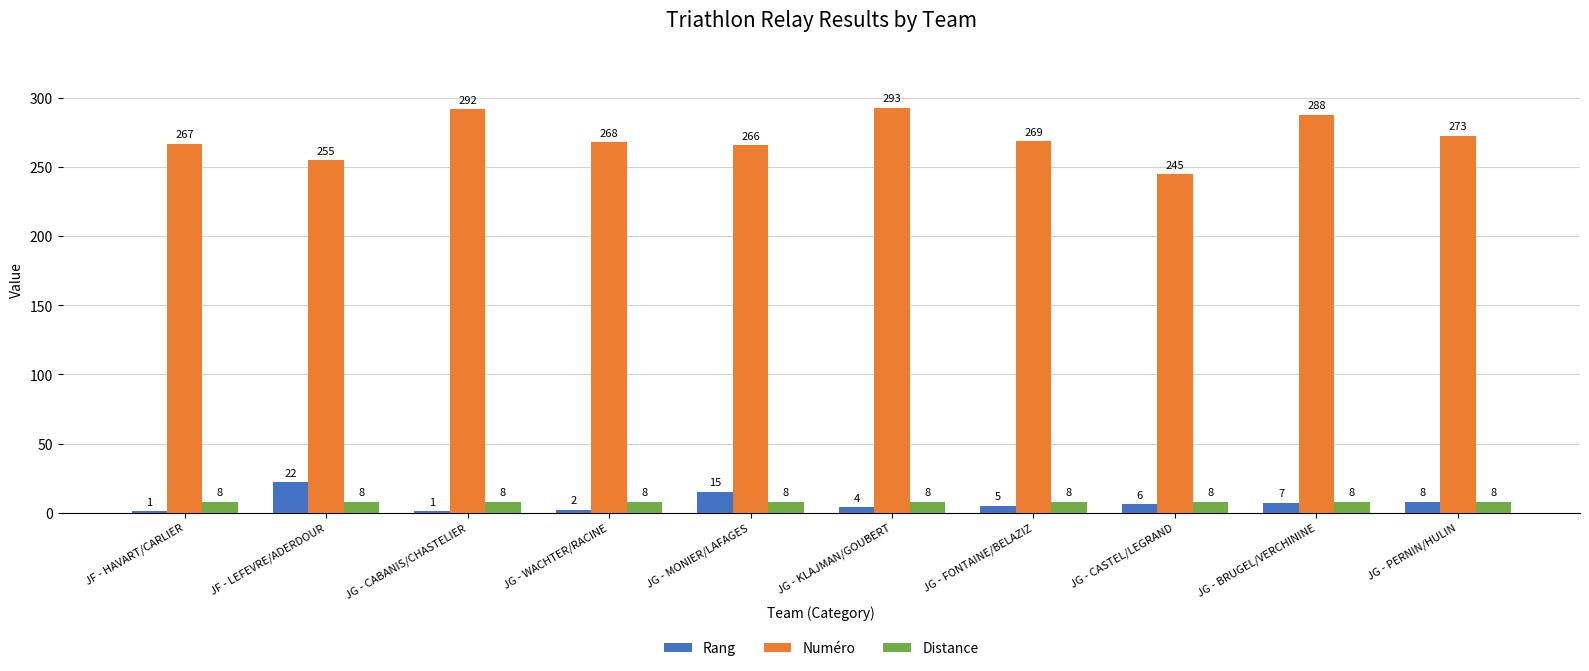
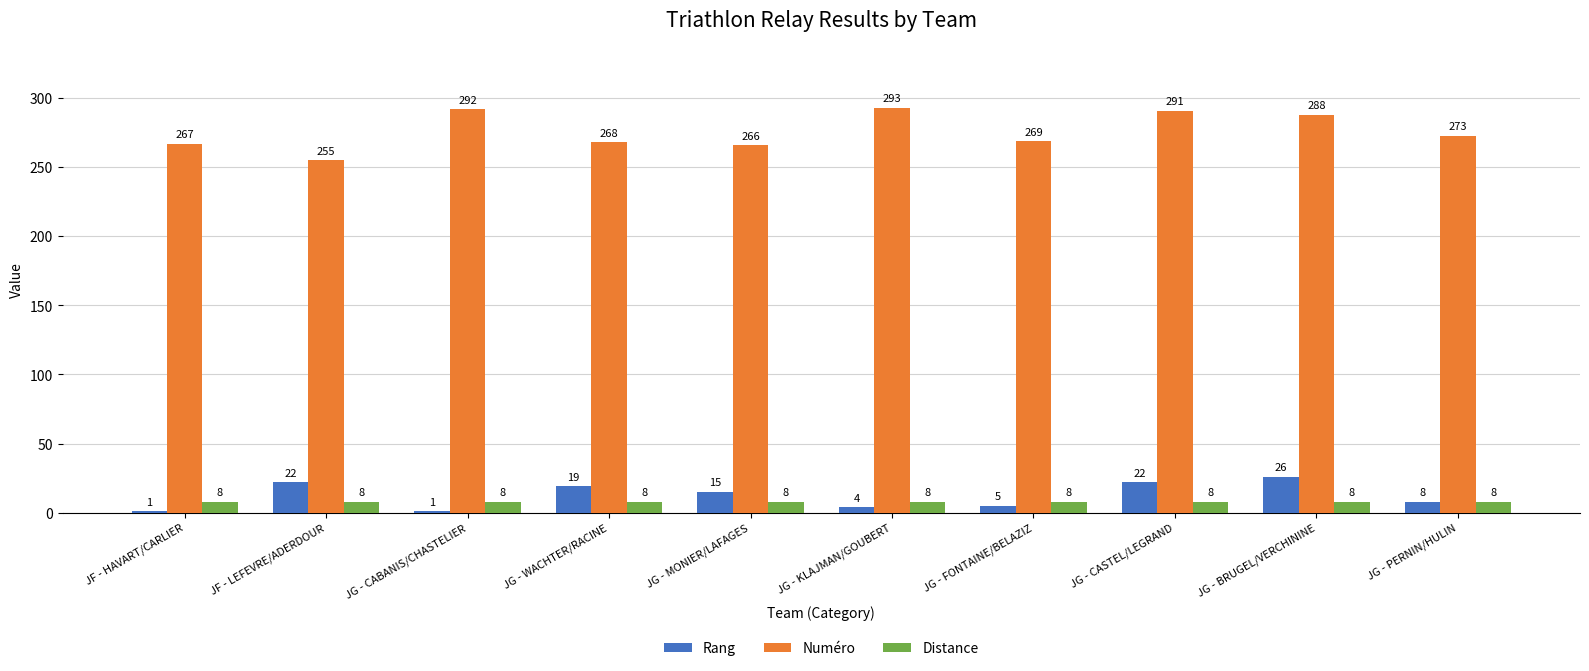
  {
    "Rang": {
      "JF - HAVART/CARLIER": 1,
      "JF - LEFEVRE/ADERDOUR": 22,
      "JG - CABANIS/CHASTELIER": 1,
-     "JG - WACHTER/RACINE": 2,
+     "JG - WACHTER/RACINE": 19,
      "JG - MONIER/LAFAGES": 15,
      "JG - KLAJMAN/GOUBERT": 4,
      "JG - FONTAINE/BELAZIZ": 5,
-     "JG - CASTEL/LEGRAND": 6,
-     "JG - BRUGEL/VERCHININE": 7,
+     "JG - CASTEL/LEGRAND": 22,
+     "JG - BRUGEL/VERCHININE": 26,
      "JG - PERNIN/HULIN": 8
    },
    "Numéro": {
      "JF - HAVART/CARLIER": 267,
      "JF - LEFEVRE/ADERDOUR": 255,
      "JG - CABANIS/CHASTELIER": 292,
      "JG - WACHTER/RACINE": 268,
      "JG - MONIER/LAFAGES": 266,
      "JG - KLAJMAN/GOUBERT": 293,
      "JG - FONTAINE/BELAZIZ": 269,
-     "JG - CASTEL/LEGRAND": 245,
+     "JG - CASTEL/LEGRAND": 291,
      "JG - BRUGEL/VERCHININE": 288,
      "JG - PERNIN/HULIN": 273
    },
    "Distance": {
      "JF - HAVART/CARLIER": 8,
      "JF - LEFEVRE/ADERDOUR": 8,
      "JG - CABANIS/CHASTELIER": 8,
      "JG - WACHTER/RACINE": 8,
      "JG - MONIER/LAFAGES": 8,
      "JG - KLAJMAN/GOUBERT": 8,
      "JG - FONTAINE/BELAZIZ": 8,
      "JG - CASTEL/LEGRAND": 8,
      "JG - BRUGEL/VERCHININE": 8,
      "JG - PERNIN/HULIN": 8
    }
  }
